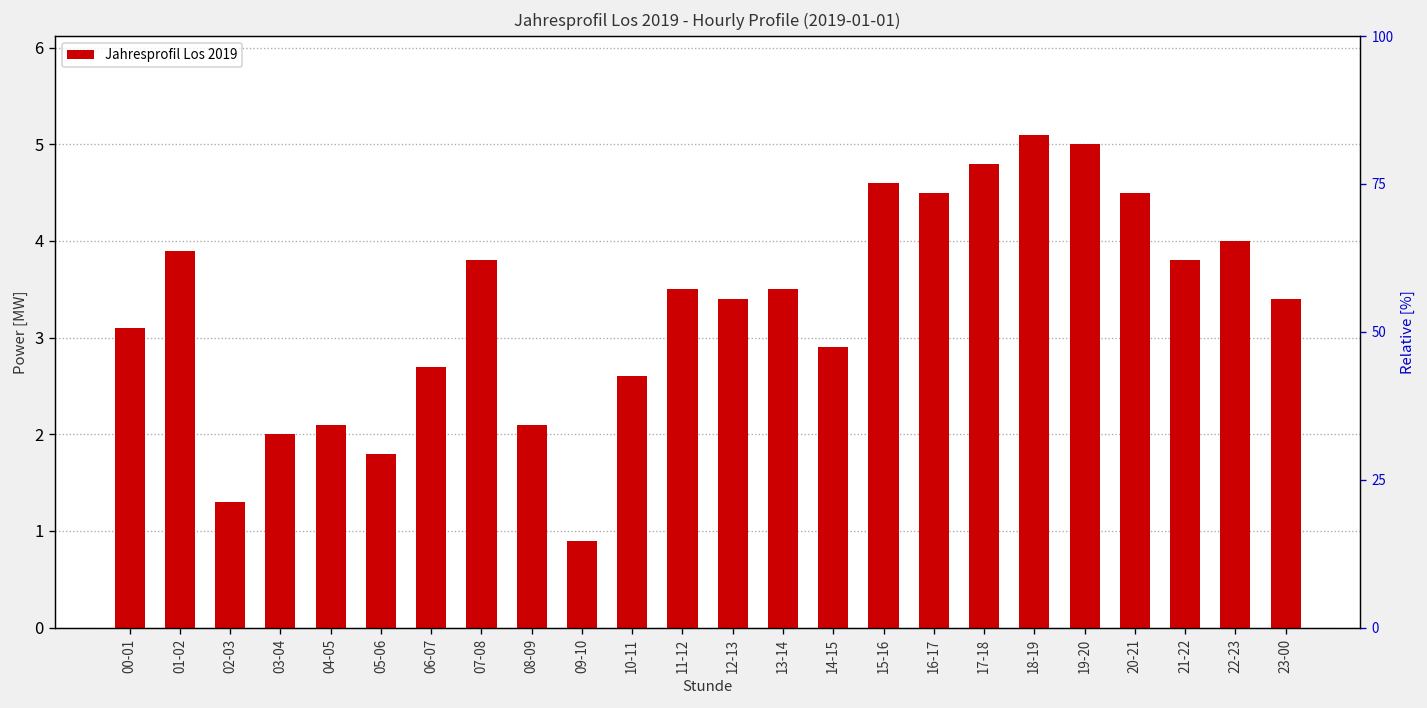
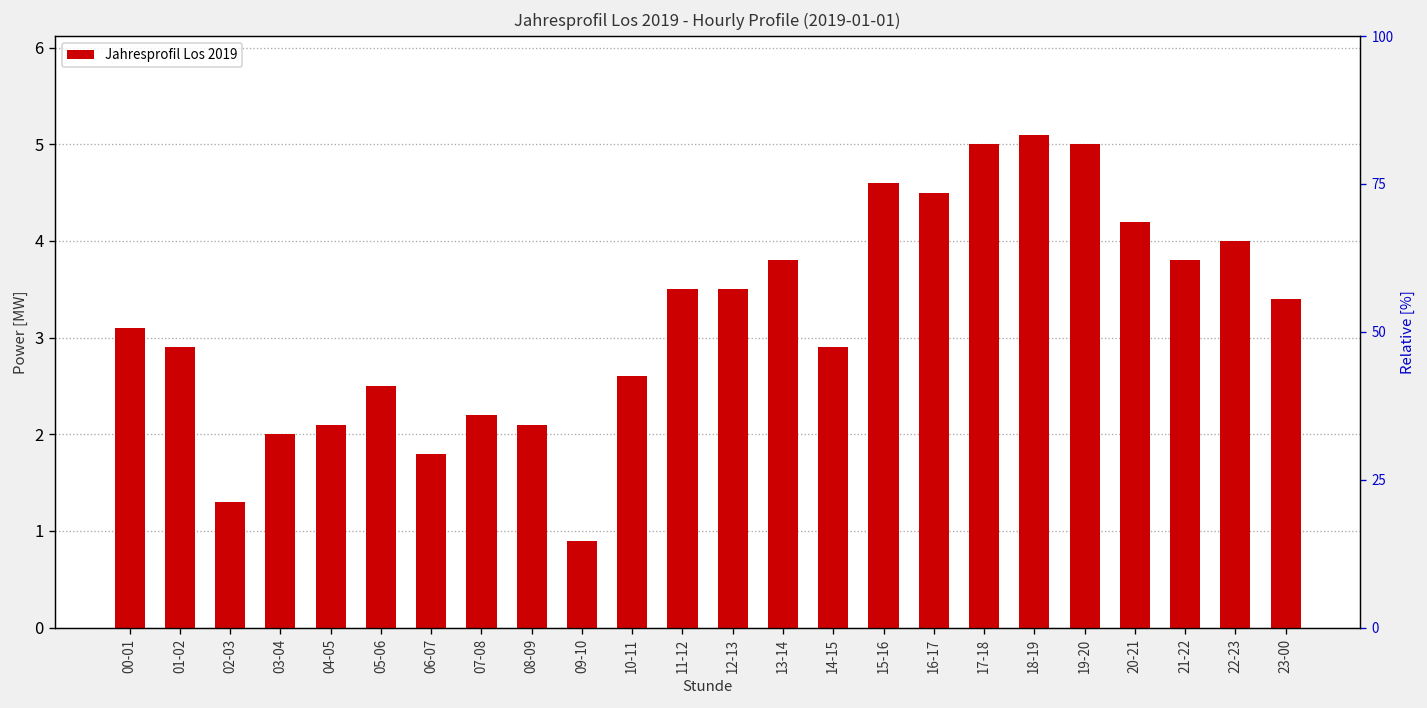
  {
    "00-01": 3.1,
-   "01-02": 3.9,
+   "01-02": 2.9,
    "02-03": 1.3,
    "03-04": 2.0,
    "04-05": 2.1,
-   "05-06": 1.8,
-   "06-07": 2.7,
-   "07-08": 3.8,
+   "05-06": 2.5,
+   "06-07": 1.8,
+   "07-08": 2.2,
    "08-09": 2.1,
    "09-10": 0.9,
    "10-11": 2.6,
    "11-12": 3.5,
-   "12-13": 3.4,
-   "13-14": 3.5,
+   "12-13": 3.5,
+   "13-14": 3.8,
    "14-15": 2.9,
    "15-16": 4.6,
    "16-17": 4.5,
-   "17-18": 4.8,
+   "17-18": 5.0,
    "18-19": 5.1,
    "19-20": 5.0,
-   "20-21": 4.5,
+   "20-21": 4.2,
    "21-22": 3.8,
    "22-23": 4.0,
    "23-00": 3.4
  }
